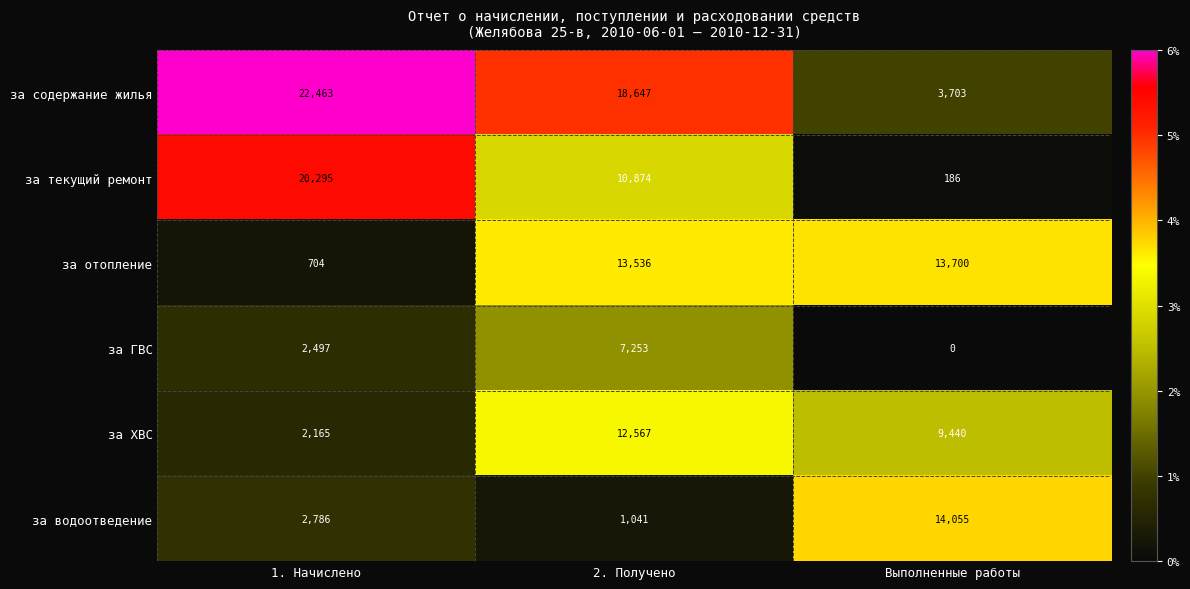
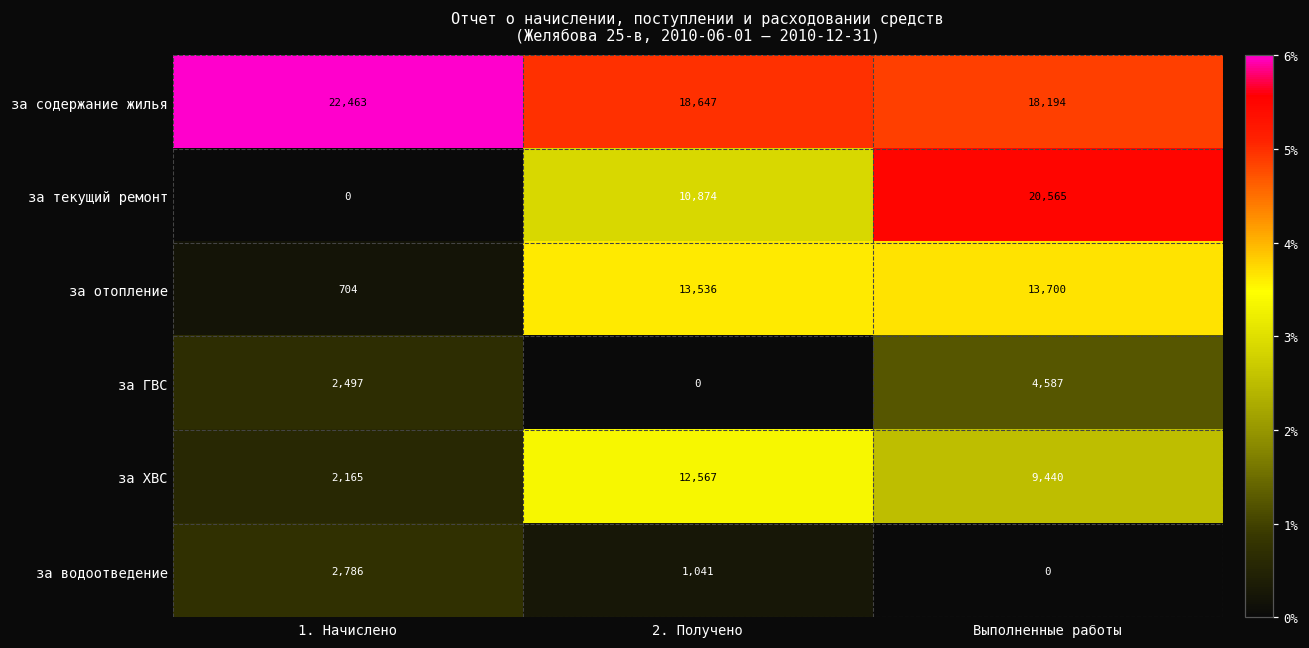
  {
    "за содержание жилья": {
      "1. Начислено": "22,463",
      "2. Получено": "18,647",
-     "Выполненные работы": "3,703"
+     "Выполненные работы": "18,194"
    },
    "за текущий ремонт": {
-     "1. Начислено": "20,295",
+     "1. Начислено": "0",
      "2. Получено": "10,874",
-     "Выполненные работы": "186"
+     "Выполненные работы": "20,565"
    },
    "за отопление": {
      "1. Начислено": "704",
      "2. Получено": "13,536",
      "Выполненные работы": "13,700"
    },
    "за ГВС": {
      "1. Начислено": "2,497",
-     "2. Получено": "7,253",
-     "Выполненные работы": "0"
+     "2. Получено": "0",
+     "Выполненные работы": "4,587"
    },
    "за ХВС": {
      "1. Начислено": "2,165",
      "2. Получено": "12,567",
      "Выполненные работы": "9,440"
    },
    "за водоотведение": {
      "1. Начислено": "2,786",
      "2. Получено": "1,041",
-     "Выполненные работы": "14,055"
+     "Выполненные работы": "0"
    }
  }
